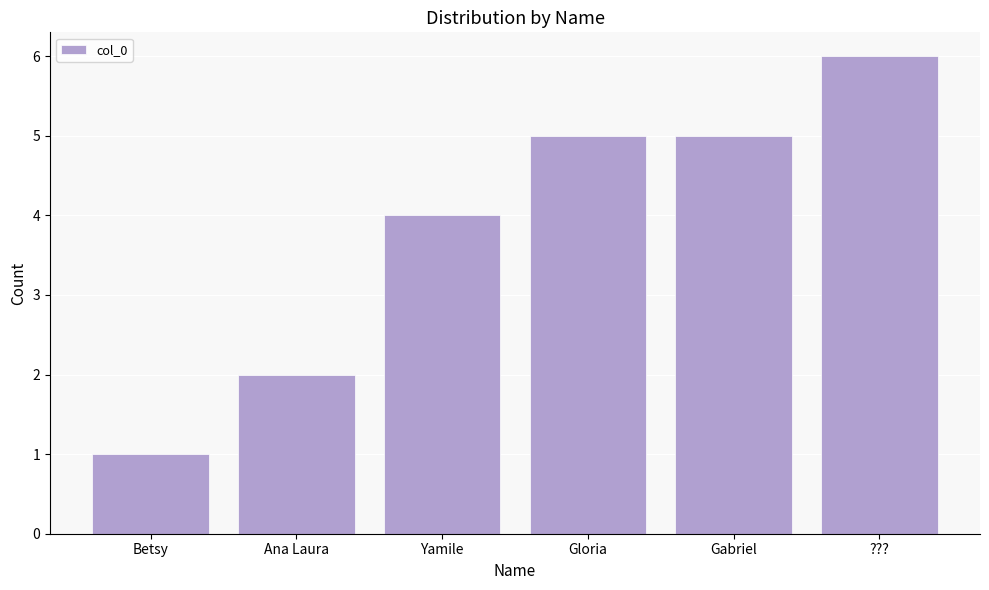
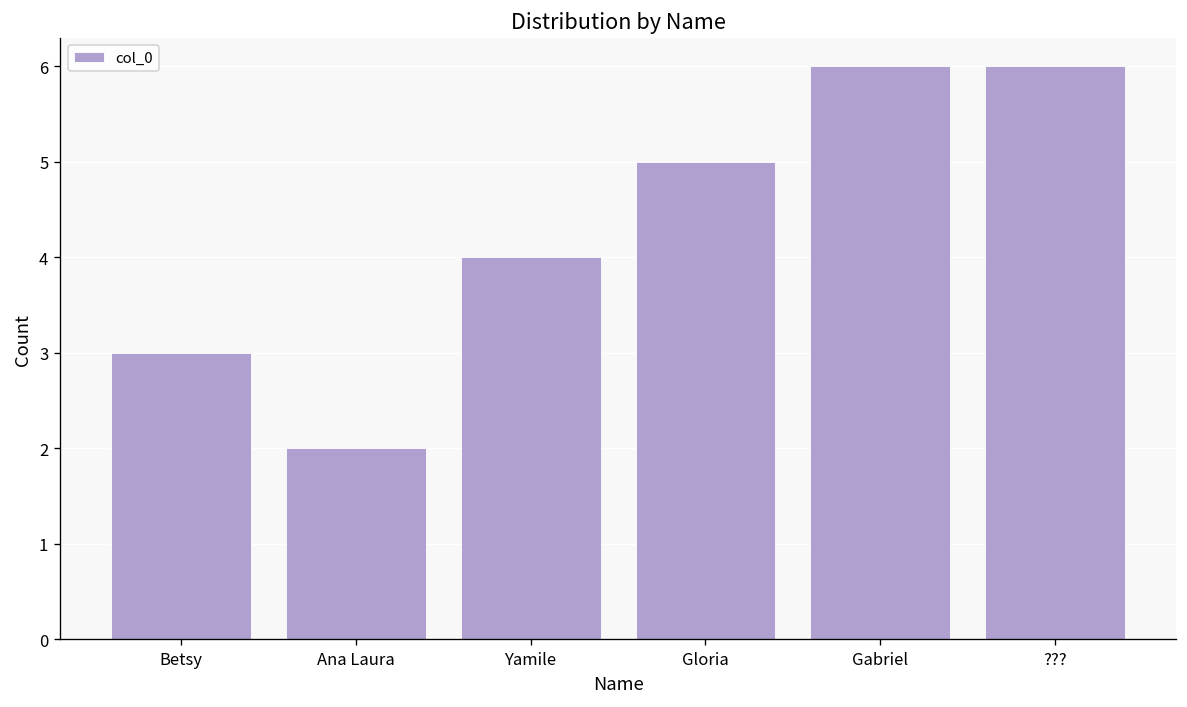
  {
-   "Betsy": 1,
+   "Betsy": 3,
    "Ana Laura": 2,
    "Yamile": 4,
    "Gloria": 5,
-   "Gabriel": 5,
+   "Gabriel": 6,
    "???": 6
  }
